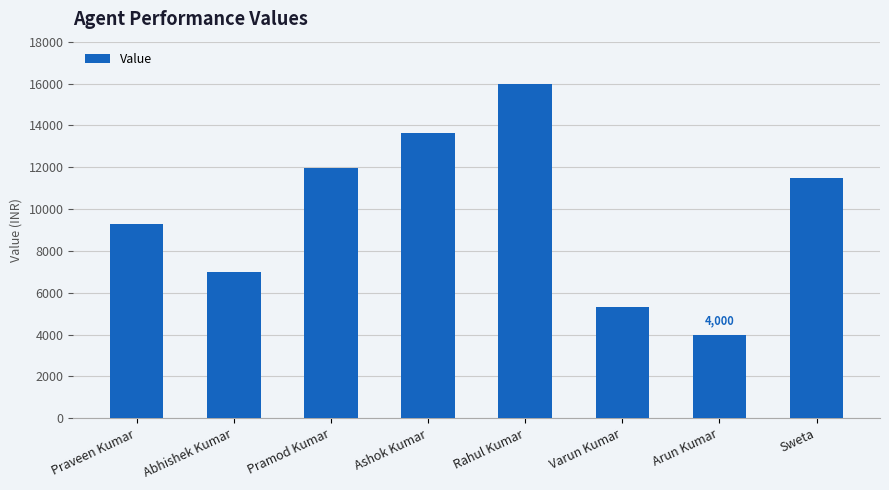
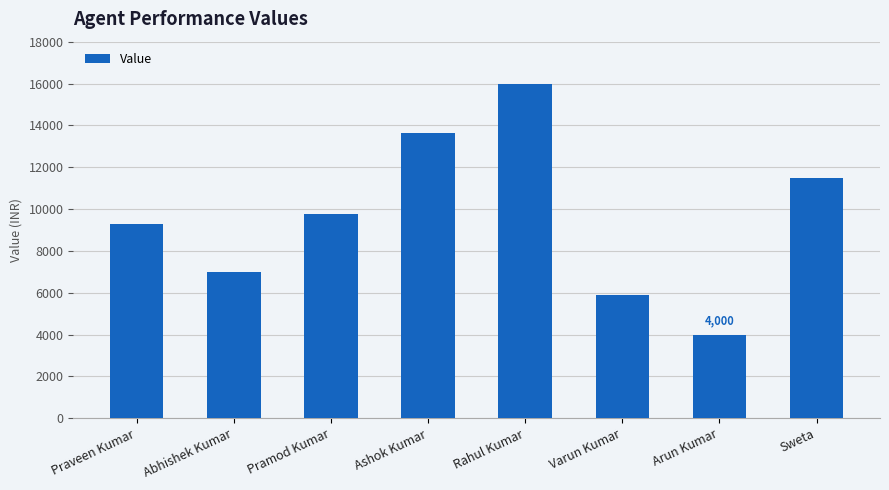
  {
    "Praveen Kumar": 9300,
    "Abhishek Kumar": 7000,
-   "Pramod Kumar": 12000,
+   "Pramod Kumar": 9700,
    "Ashok Kumar": 13600,
    "Rahul Kumar": 16000,
-   "Varun Kumar": 5300,
+   "Varun Kumar": 5900,
    "Sweta": 11500
  }
